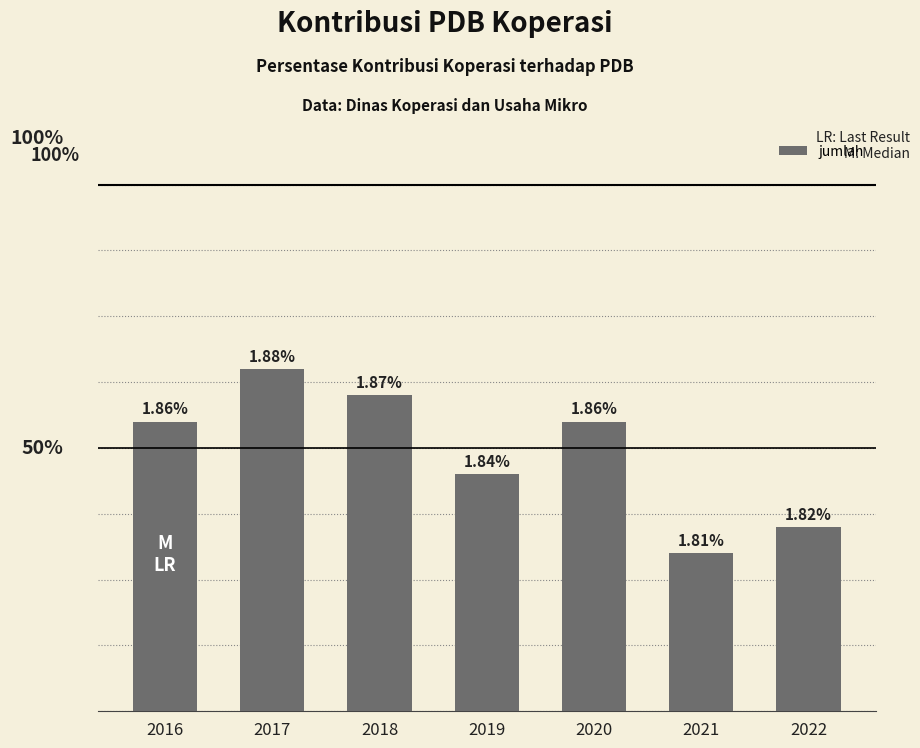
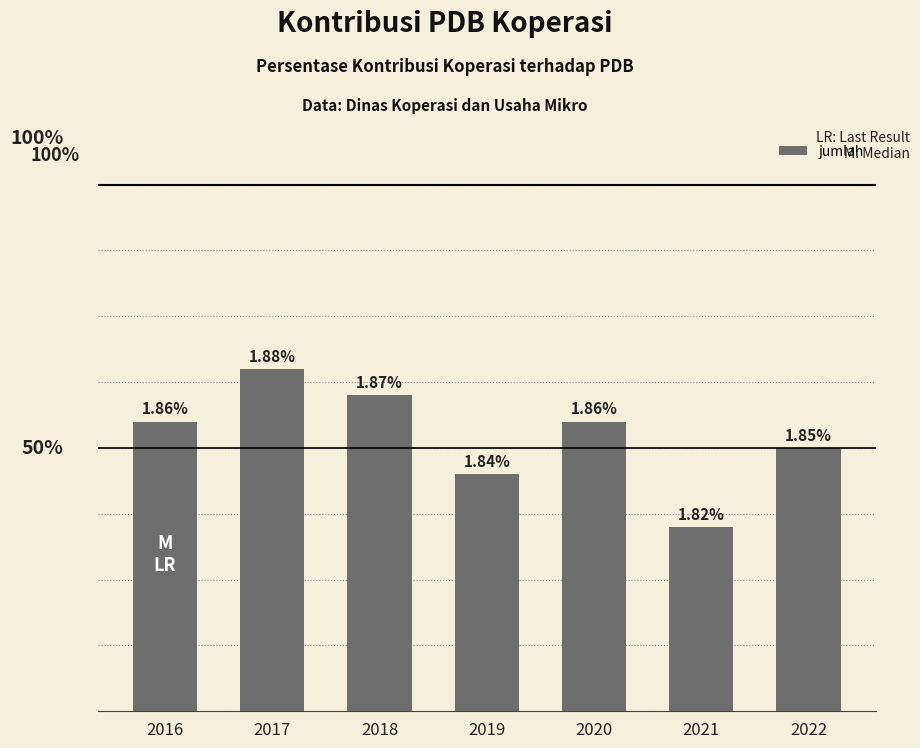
  {
    "2016": "1.86%",
    "2017": "1.88%",
    "2018": "1.87%",
    "2019": "1.84%",
    "2020": "1.86%",
-   "2021": "1.81%",
-   "2022": "1.82%"
+   "2021": "1.82%",
+   "2022": "1.85%"
  }
